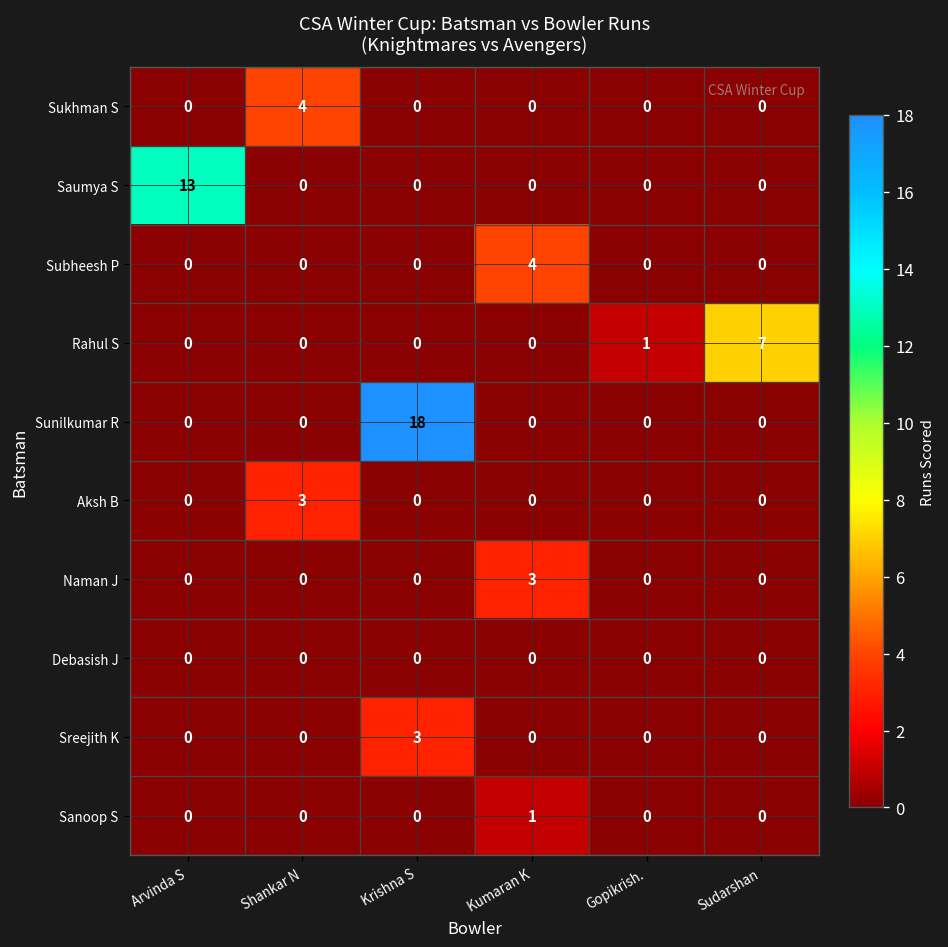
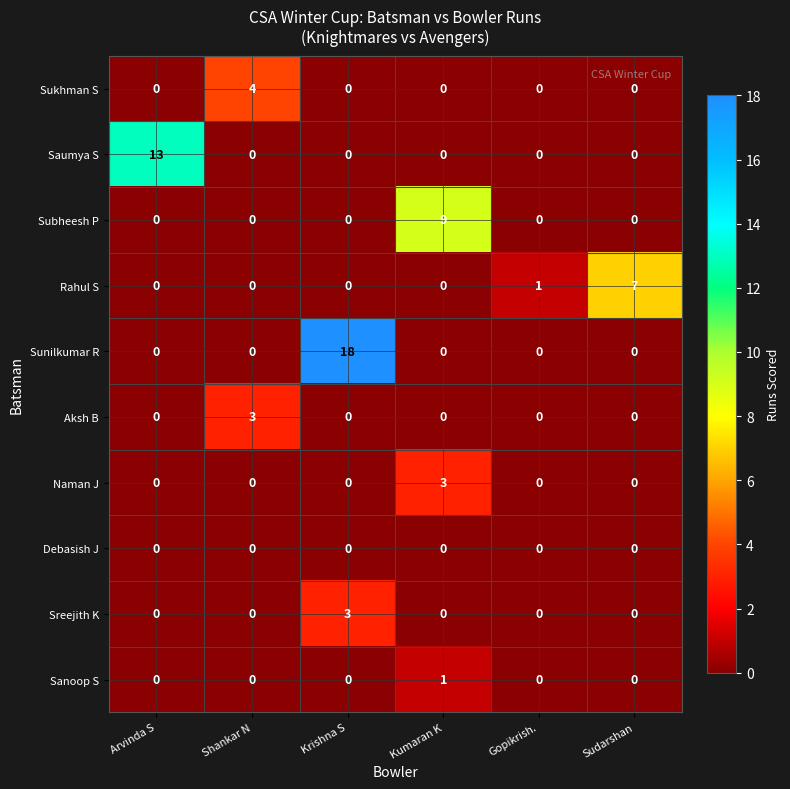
  {
    "Sukhman S": {
      "Arvinda S": 0,
      "Shankar N": 4,
      "Krishna S": 0,
      "Kumaran K": 0,
      "Gopikrish.": 0
    },
    "Saumya S": {
      "Arvinda S": 13,
      "Shankar N": 0,
      "Krishna S": 0,
      "Kumaran K": 0,
      "Gopikrish.": 0,
      "Sudarshan": 0
    },
    "Subheesh P": {
      "Arvinda S": 0,
      "Shankar N": 0,
      "Krishna S": 0,
-     "Kumaran K": 4,
+     "Kumaran K": 9,
      "Gopikrish.": 0,
      "Sudarshan": 0
    },
    "Rahul S": {
      "Arvinda S": 0,
      "Shankar N": 0,
      "Krishna S": 0,
      "Kumaran K": 0,
      "Gopikrish.": 1,
      "Sudarshan": 7
    },
    "Sunilkumar R": {
      "Arvinda S": 0,
      "Shankar N": 0,
      "Krishna S": 18,
      "Kumaran K": 0,
      "Gopikrish.": 0,
      "Sudarshan": 0
    },
    "Aksh B": {
      "Arvinda S": 0,
      "Shankar N": 3,
      "Krishna S": 0,
      "Kumaran K": 0,
      "Gopikrish.": 0,
      "Sudarshan": 0
    },
    "Naman J": {
      "Arvinda S": 0,
      "Shankar N": 0,
      "Krishna S": 0,
      "Kumaran K": 3,
      "Gopikrish.": 0,
      "Sudarshan": 0
    },
    "Debasish J": {
      "Arvinda S": 0,
      "Shankar N": 0,
      "Krishna S": 0,
      "Kumaran K": 0,
      "Gopikrish.": 0,
      "Sudarshan": 0
    },
    "Sreejith K": {
      "Arvinda S": 0,
      "Shankar N": 0,
      "Krishna S": 3,
      "Kumaran K": 0,
      "Gopikrish.": 0,
      "Sudarshan": 0
    },
    "Sanoop S": {
      "Arvinda S": 0,
      "Shankar N": 0,
      "Krishna S": 0,
      "Kumaran K": 1,
      "Gopikrish.": 0,
      "Sudarshan": 0
    }
  }
